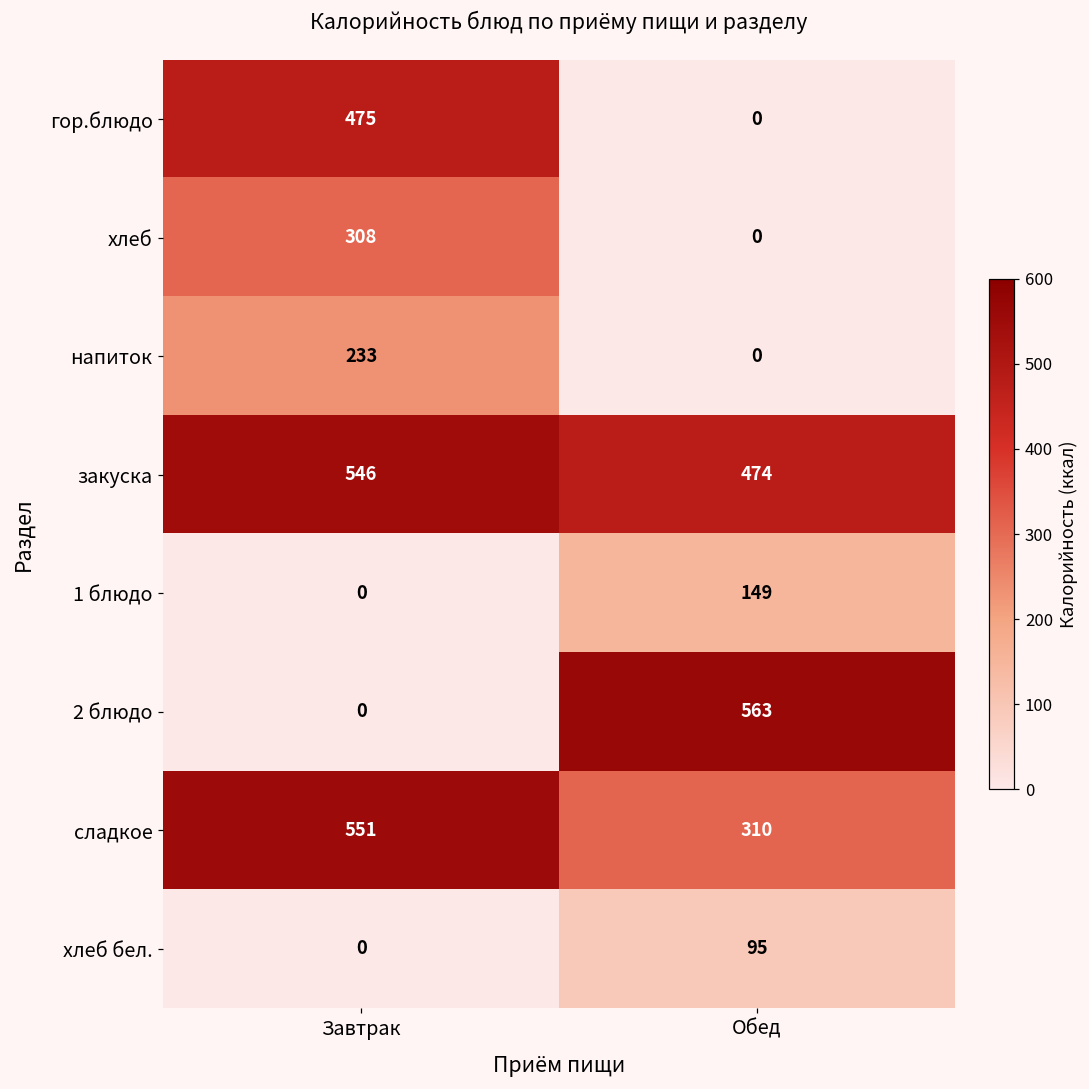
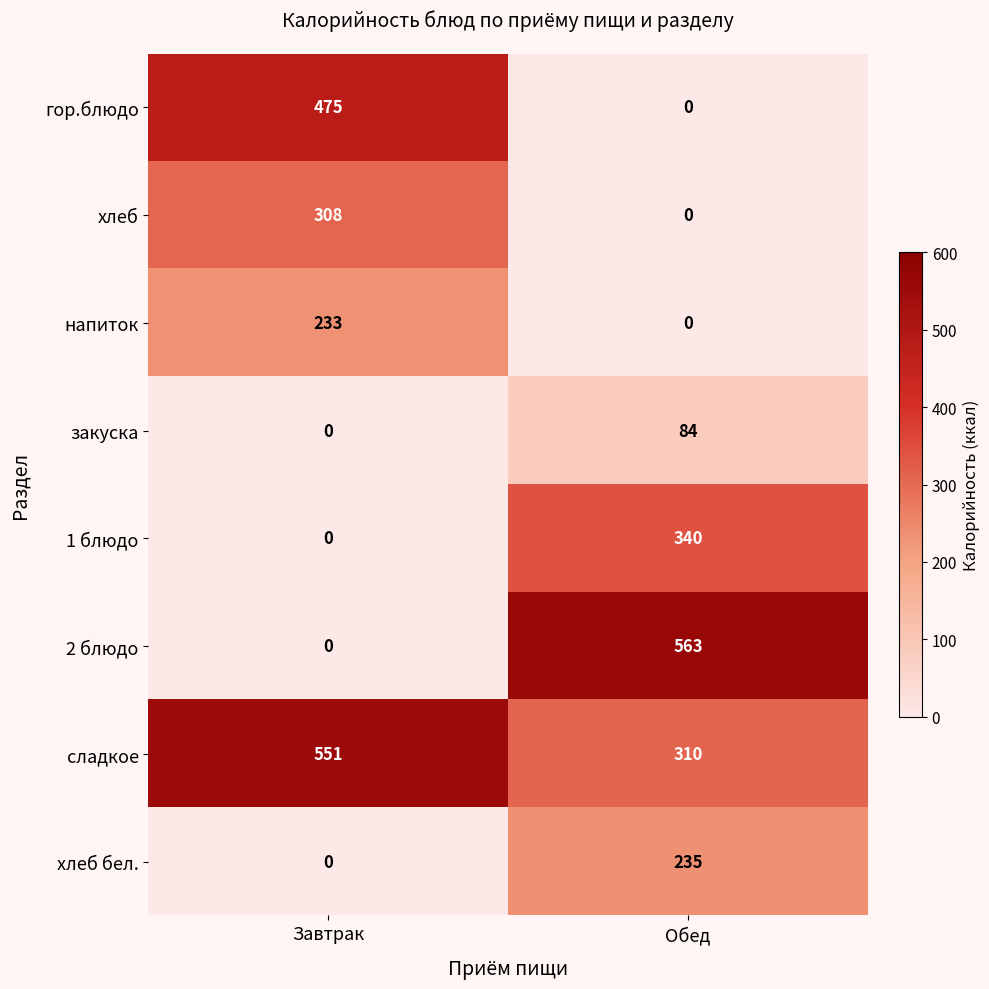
  {
    "гор.блюдо": {
      "Завтрак": 475,
      "Обед": 0
    },
    "хлеб": {
      "Завтрак": 308,
      "Обед": 0
    },
    "напиток": {
      "Завтрак": 233,
      "Обед": 0
    },
    "закуска": {
-     "Завтрак": 546,
-     "Обед": 474
+     "Завтрак": 0,
+     "Обед": 84
    },
    "1 блюдо": {
      "Завтрак": 0,
-     "Обед": 149
+     "Обед": 340
    },
    "2 блюдо": {
      "Завтрак": 0,
      "Обед": 563
    },
    "сладкое": {
      "Завтрак": 551,
      "Обед": 310
    },
    "хлеб бел.": {
      "Завтрак": 0,
-     "Обед": 95
+     "Обед": 235
    }
  }
